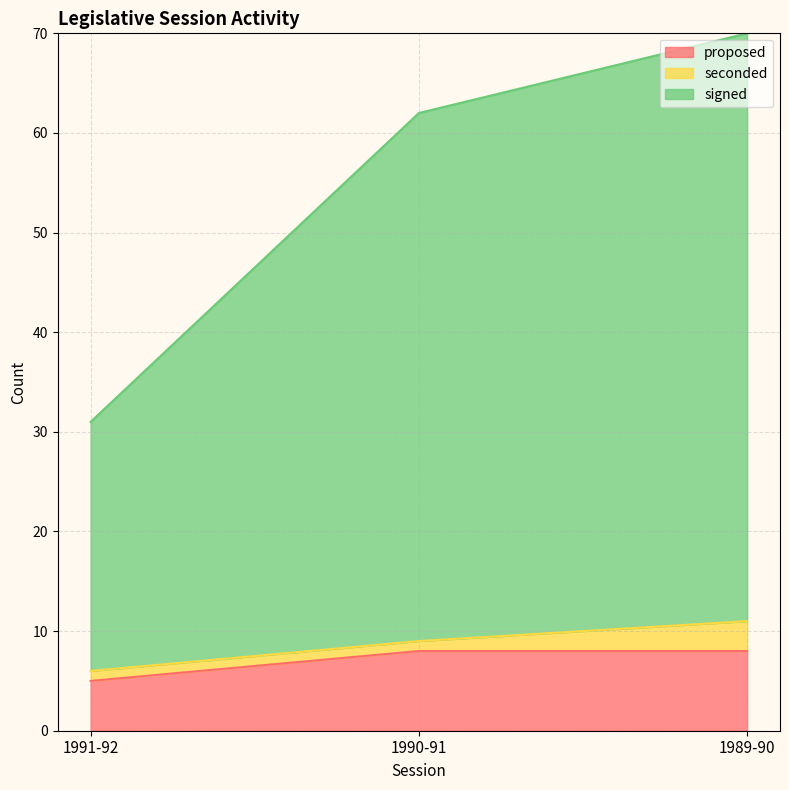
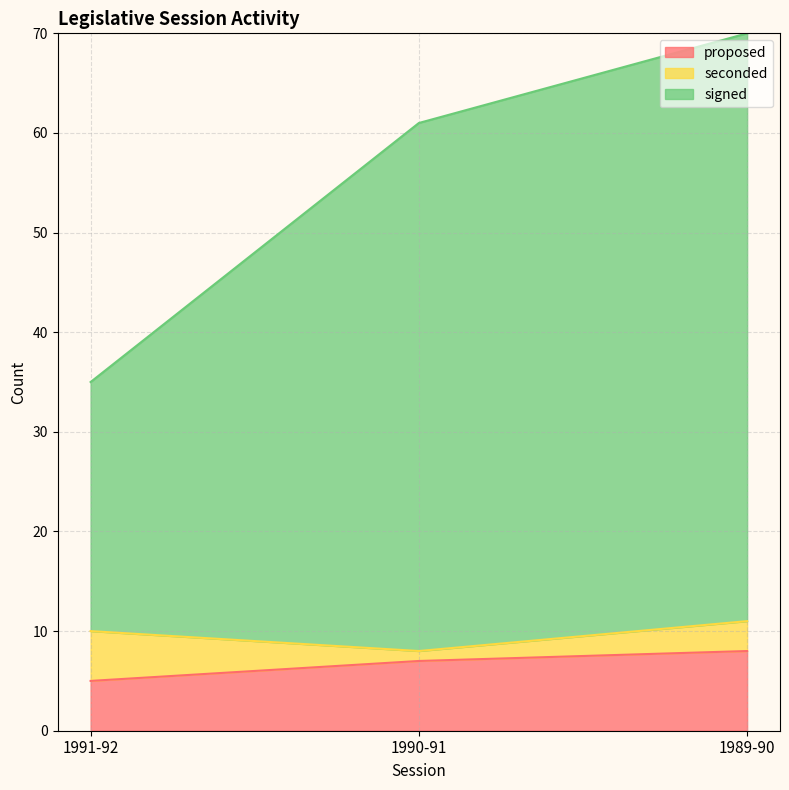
  {
    "proposed": {
      "1991-92": 5,
-     "1990-91": 8,
+     "1990-91": 7,
      "1989-90": 8
    },
    "seconded": {
-     "1991-92": 1,
+     "1991-92": 5,
      "1990-91": 1,
      "1989-90": 3
    },
    "signed": {
      "1991-92": 25,
      "1990-91": 53,
      "1989-90": 59
    }
  }
